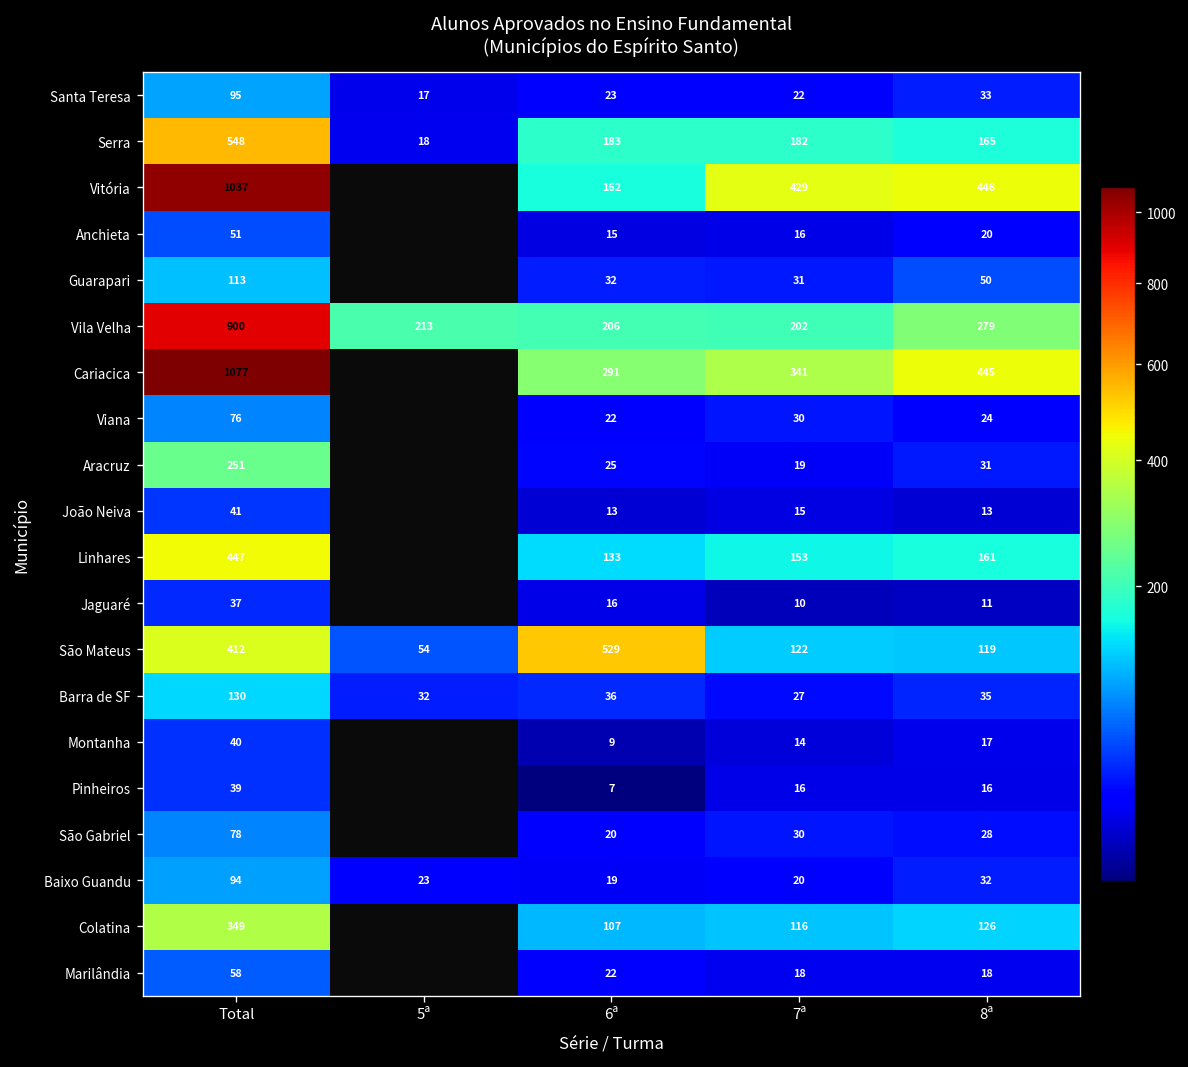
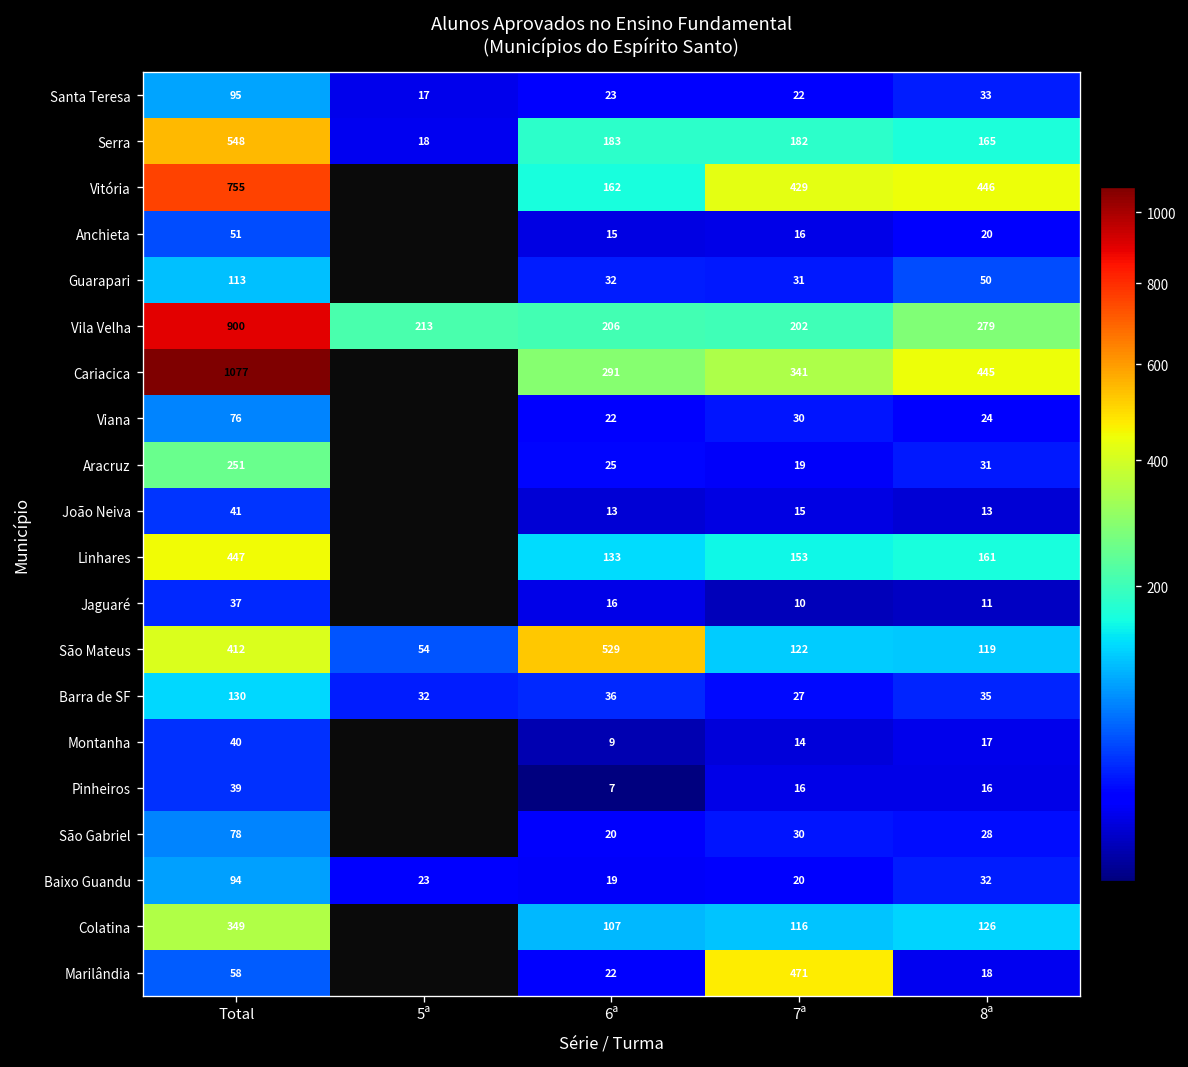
  {
    "Santa Teresa": {
      "Total": 95,
      "5ª": 17,
      "6ª": 23,
      "7ª": 22,
      "8ª": 33
    },
    "Serra": {
      "Total": 548,
      "5ª": 18,
      "6ª": 183,
      "7ª": 182,
      "8ª": 165
    },
    "Vitória": {
-     "Total": 1037,
+     "Total": 755,
      "6ª": 162,
      "7ª": 429,
      "8ª": 446
    },
    "Anchieta": {
      "Total": 51,
      "6ª": 15,
      "7ª": 16,
      "8ª": 20
    },
    "Guarapari": {
      "Total": 113,
      "6ª": 32,
      "7ª": 31,
      "8ª": 50
    },
    "Vila Velha": {
      "Total": 900,
      "5ª": 213,
      "6ª": 206,
      "7ª": 202,
      "8ª": 279
    },
    "Cariacica": {
      "Total": 1077,
      "6ª": 291,
      "7ª": 341,
      "8ª": 445
    },
    "Viana": {
      "Total": 76,
      "6ª": 22,
      "7ª": 30,
      "8ª": 24
    },
    "Aracruz": {
      "Total": 251,
      "6ª": 25,
      "7ª": 19,
      "8ª": 31
    },
    "João Neiva": {
      "Total": 41,
      "6ª": 13,
      "7ª": 15,
      "8ª": 13
    },
    "Linhares": {
      "Total": 447,
      "6ª": 133,
      "7ª": 153,
      "8ª": 161
    },
    "Jaguaré": {
      "Total": 37,
      "6ª": 16,
      "7ª": 10,
      "8ª": 11
    },
    "São Mateus": {
      "Total": 412,
      "5ª": 54,
      "6ª": 529,
      "7ª": 122,
      "8ª": 119
    },
    "Barra de SF": {
      "Total": 130,
      "5ª": 32,
      "6ª": 36,
      "7ª": 27,
      "8ª": 35
    },
    "Montanha": {
      "Total": 40,
      "6ª": 9,
      "7ª": 14,
      "8ª": 17
    },
    "Pinheiros": {
      "Total": 39,
      "6ª": 7,
      "7ª": 16,
      "8ª": 16
    },
    "São Gabriel": {
      "Total": 78,
      "6ª": 20,
      "7ª": 30,
      "8ª": 28
    },
    "Baixo Guandu": {
      "Total": 94,
      "5ª": 23,
      "6ª": 19,
      "7ª": 20,
      "8ª": 32
    },
    "Colatina": {
      "Total": 349,
      "6ª": 107,
      "7ª": 116,
      "8ª": 126
    },
    "Marilândia": {
      "Total": 58,
      "6ª": 22,
-     "7ª": 18,
+     "7ª": 471,
      "8ª": 18
    }
  }
